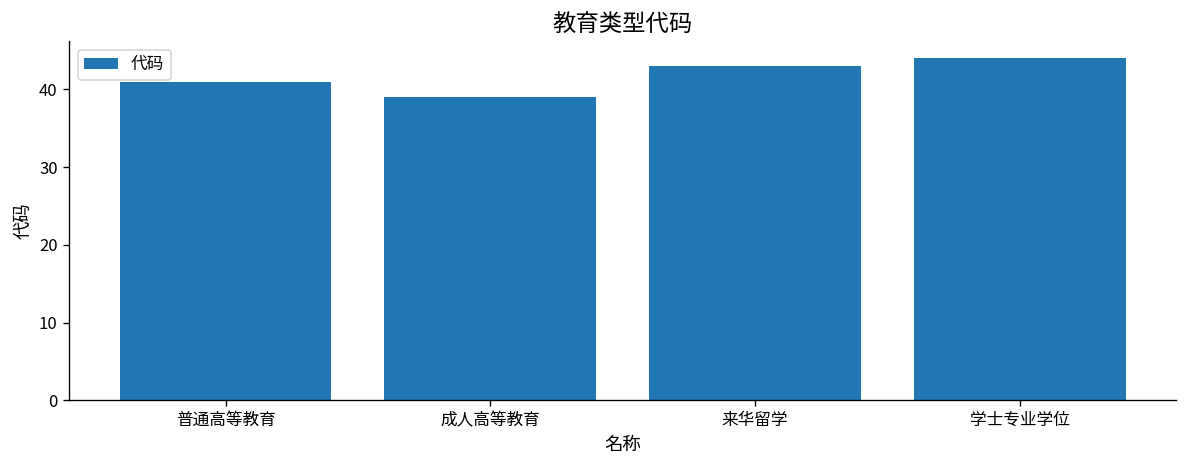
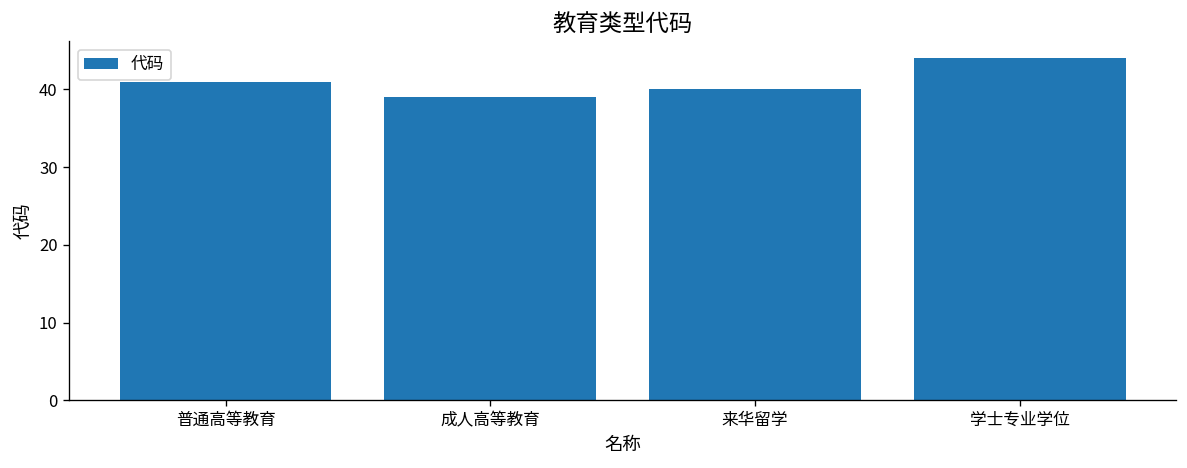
  {
    "普通高等教育": 41,
    "成人高等教育": 39,
-   "来华留学": 43,
+   "来华留学": 40,
    "学士专业学位": 44
  }
